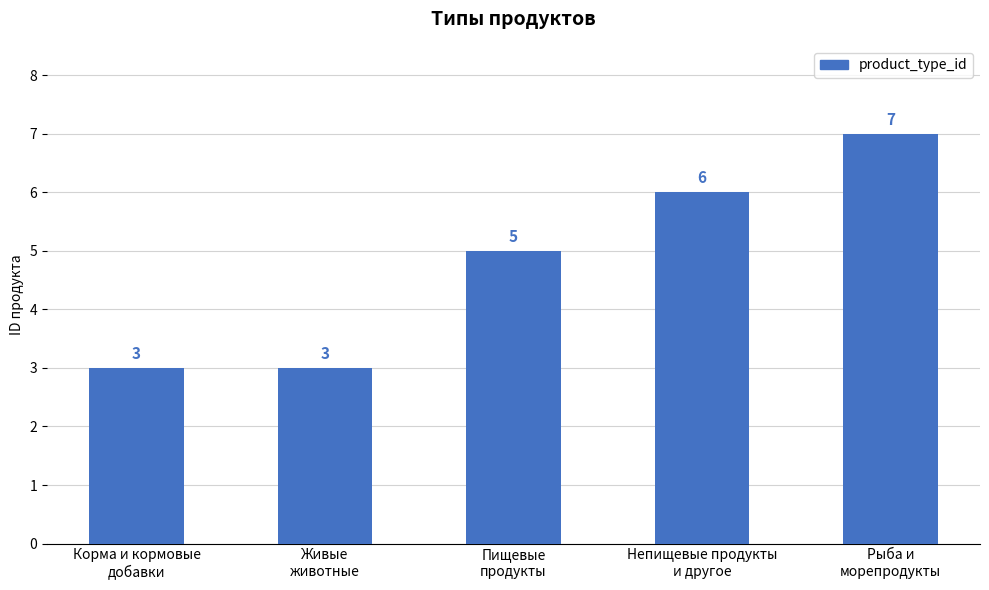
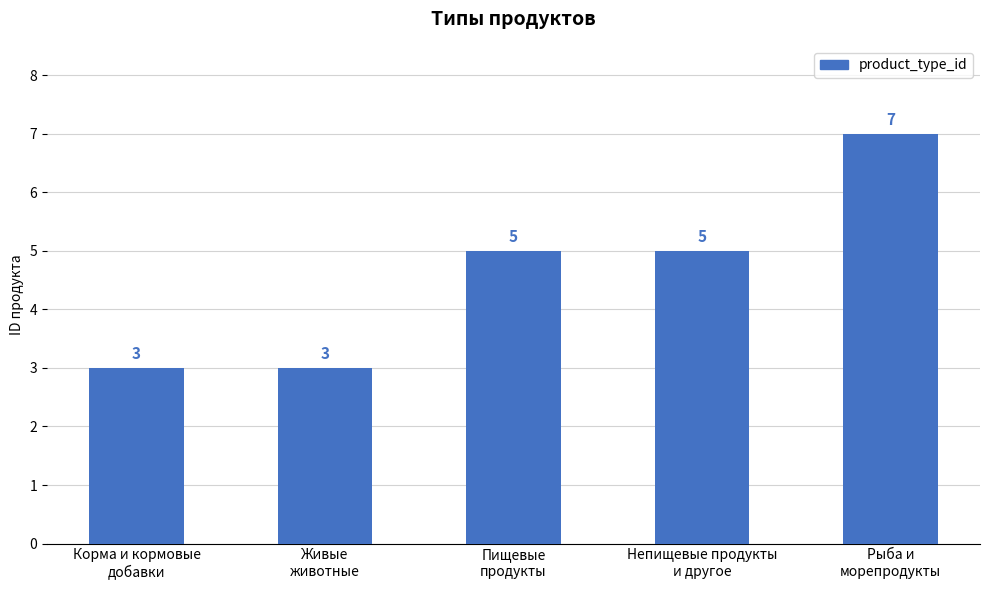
  {
    "Корма и кормовые добавки": 3,
    "Живые животные": 3,
    "Пищевые продукты": 5,
-   "Непищевые продукты и другое": 6,
+   "Непищевые продукты и другое": 5,
    "Рыба и морепродукты": 7
  }
